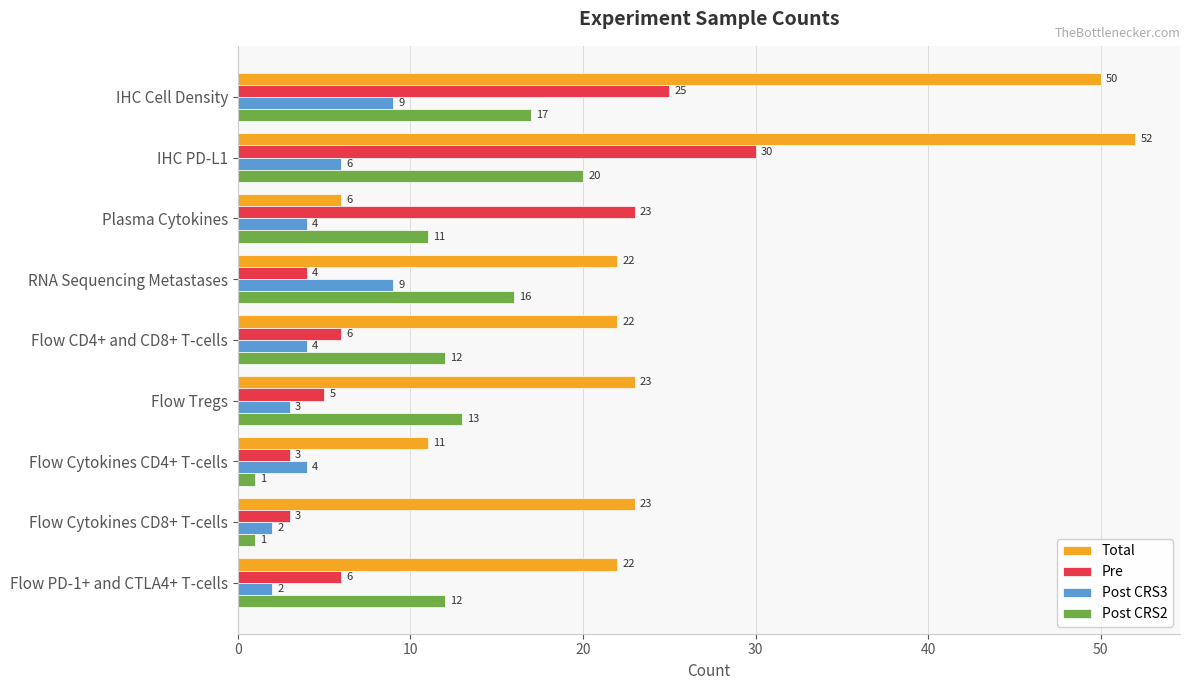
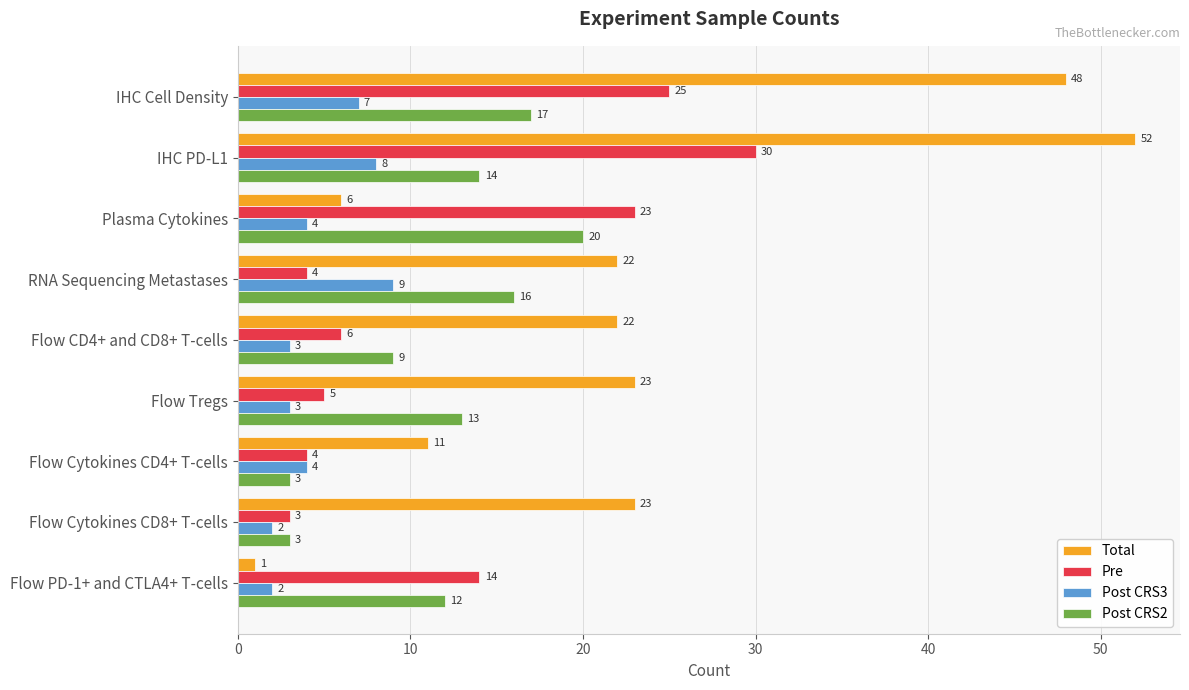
  {
    "Total": {
-     "IHC Cell Density": 50,
+     "IHC Cell Density": 48,
      "IHC PD-L1": 52,
      "Plasma Cytokines": 6,
      "RNA Sequencing Metastases": 22,
      "Flow CD4+ and CD8+ T-cells": 22,
      "Flow Tregs": 23,
      "Flow Cytokines CD4+ T-cells": 11,
      "Flow Cytokines CD8+ T-cells": 23,
-     "Flow PD-1+ and CTLA4+ T-cells": 22
+     "Flow PD-1+ and CTLA4+ T-cells": 1
    },
    "Pre": {
      "IHC Cell Density": 25,
      "IHC PD-L1": 30,
      "Plasma Cytokines": 23,
      "RNA Sequencing Metastases": 4,
      "Flow CD4+ and CD8+ T-cells": 6,
      "Flow Tregs": 5,
-     "Flow Cytokines CD4+ T-cells": 3,
+     "Flow Cytokines CD4+ T-cells": 4,
      "Flow Cytokines CD8+ T-cells": 3,
-     "Flow PD-1+ and CTLA4+ T-cells": 6
+     "Flow PD-1+ and CTLA4+ T-cells": 14
    },
    "Post CRS3": {
-     "IHC Cell Density": 9,
-     "IHC PD-L1": 6,
+     "IHC Cell Density": 7,
+     "IHC PD-L1": 8,
      "Plasma Cytokines": 4,
      "RNA Sequencing Metastases": 9,
-     "Flow CD4+ and CD8+ T-cells": 4,
+     "Flow CD4+ and CD8+ T-cells": 3,
      "Flow Tregs": 3,
      "Flow Cytokines CD4+ T-cells": 4,
      "Flow Cytokines CD8+ T-cells": 2,
      "Flow PD-1+ and CTLA4+ T-cells": 2
    },
    "Post CRS2": {
      "IHC Cell Density": 17,
-     "IHC PD-L1": 20,
-     "Plasma Cytokines": 11,
+     "IHC PD-L1": 14,
+     "Plasma Cytokines": 20,
      "RNA Sequencing Metastases": 16,
-     "Flow CD4+ and CD8+ T-cells": 12,
+     "Flow CD4+ and CD8+ T-cells": 9,
      "Flow Tregs": 13,
-     "Flow Cytokines CD4+ T-cells": 1,
-     "Flow Cytokines CD8+ T-cells": 1,
+     "Flow Cytokines CD4+ T-cells": 3,
+     "Flow Cytokines CD8+ T-cells": 3,
      "Flow PD-1+ and CTLA4+ T-cells": 12
    }
  }
